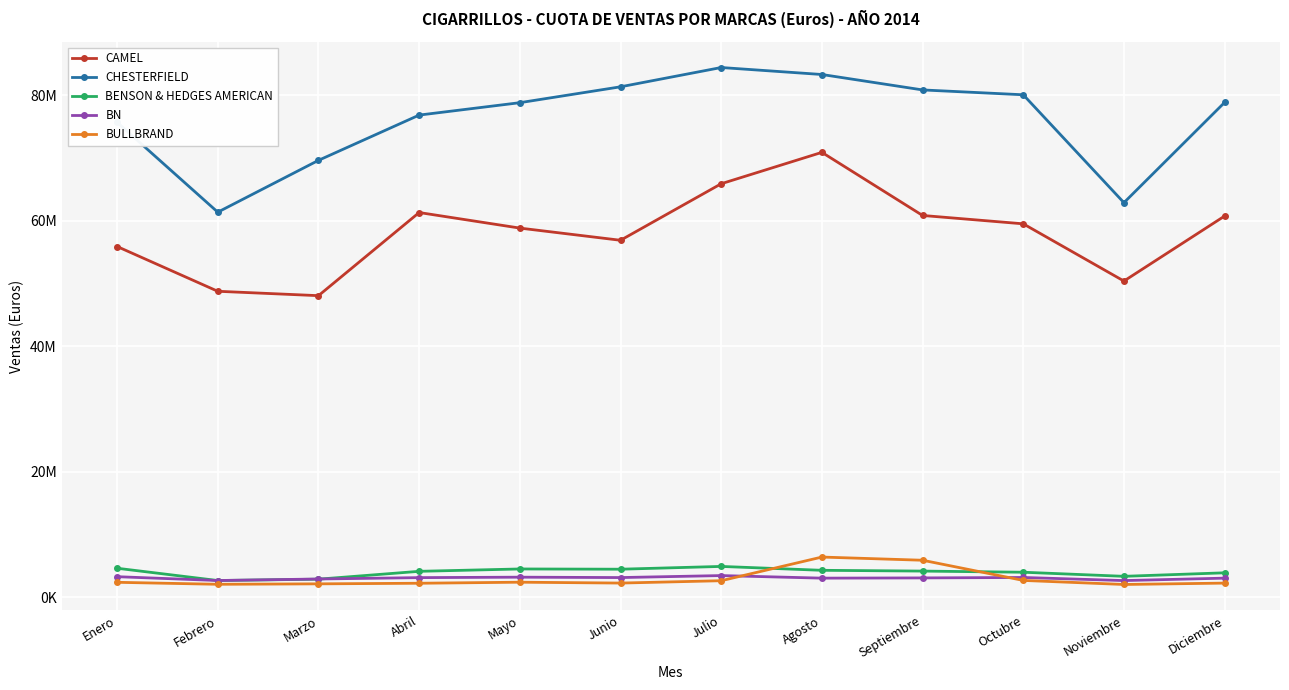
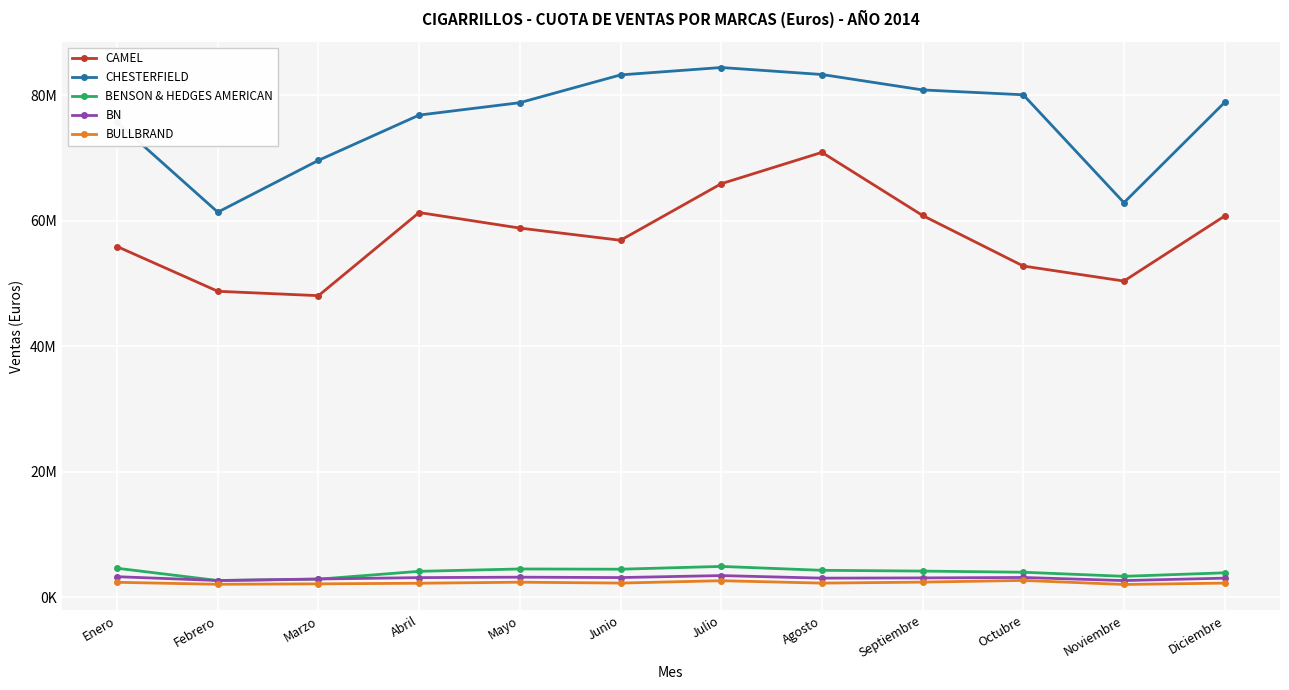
  {
    "CAMEL": {
      "Enero": 56000000,
      "Febrero": 49000000,
      "Marzo": 48000000,
      "Abril": 61000000,
      "Mayo": 59000000,
      "Junio": 57000000,
      "Julio": 66000000,
      "Agosto": 71000000,
      "Septiembre": 61000000,
-     "Octubre": 60000000,
+     "Octubre": 53000000,
      "Noviembre": 50000000,
      "Diciembre": 61000000
    },
    "CHESTERFIELD": {
      "Febrero": 61000000,
      "Marzo": 70000000,
      "Abril": 77000000,
      "Mayo": 79000000,
-     "Junio": 81000000,
+     "Junio": 83000000,
      "Julio": 84000000,
      "Agosto": 83000000,
      "Septiembre": 81000000,
      "Octubre": 80000000,
      "Noviembre": 63000000,
      "Diciembre": 79000000
    },
    "BENSON & HEDGES AMERICAN": {
      "Enero": 5000000,
      "Abril": 4000000,
      "Mayo": 5000000,
      "Junio": 4000000,
      "Julio": 5000000,
      "Agosto": 4000000,
      "Septiembre": 4000000,
      "Octubre": 4000000,
      "Noviembre": 3000000,
      "Diciembre": 4000000
    },
    "BN": {
      "Enero": 3000000,
      "Abril": 3000000,
      "Mayo": 3000000,
      "Junio": 3000000,
      "Julio": 3000000,
      "Agosto": 3000000,
      "Septiembre": 3000000,
      "Octubre": 3000000,
      "Noviembre": 3000000,
      "Diciembre": 3000000
    },
    "BULLBRAND": {
      "Enero": 2000000,
      "Febrero": 2000000,
      "Marzo": 2000000,
      "Abril": 2000000,
      "Mayo": 2000000,
      "Junio": 2000000,
      "Julio": 3000000,
-     "Agosto": 6000000,
-     "Septiembre": 6000000,
+     "Agosto": 2000000,
+     "Septiembre": 2000000,
      "Octubre": 3000000,
      "Noviembre": 2000000,
      "Diciembre": 2000000
    }
  }
